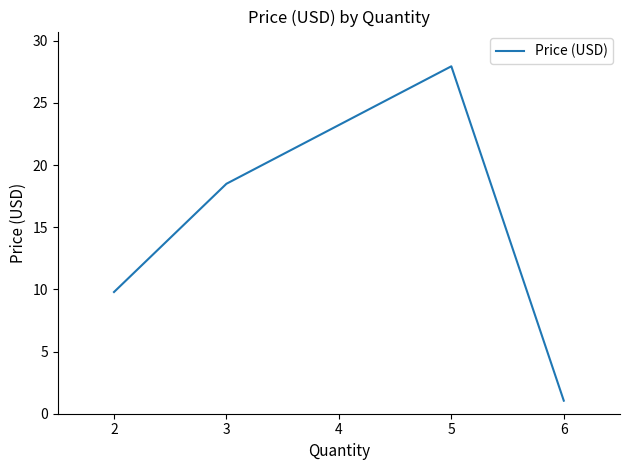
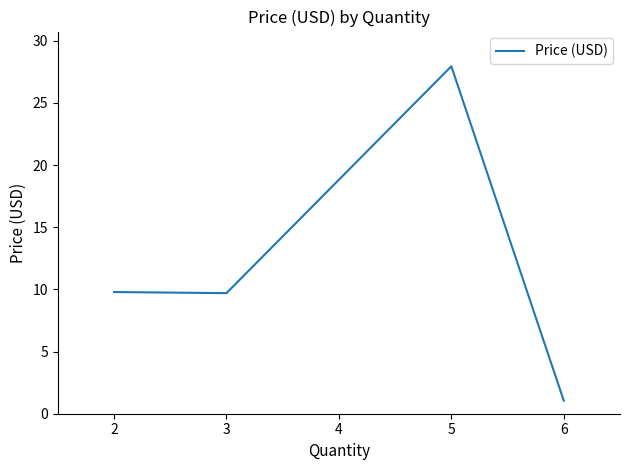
  {
    "2": 9.8,
-   "3": 18.5,
+   "3": 9.7,
    "5": 28.0,
    "6": 1.1
  }
